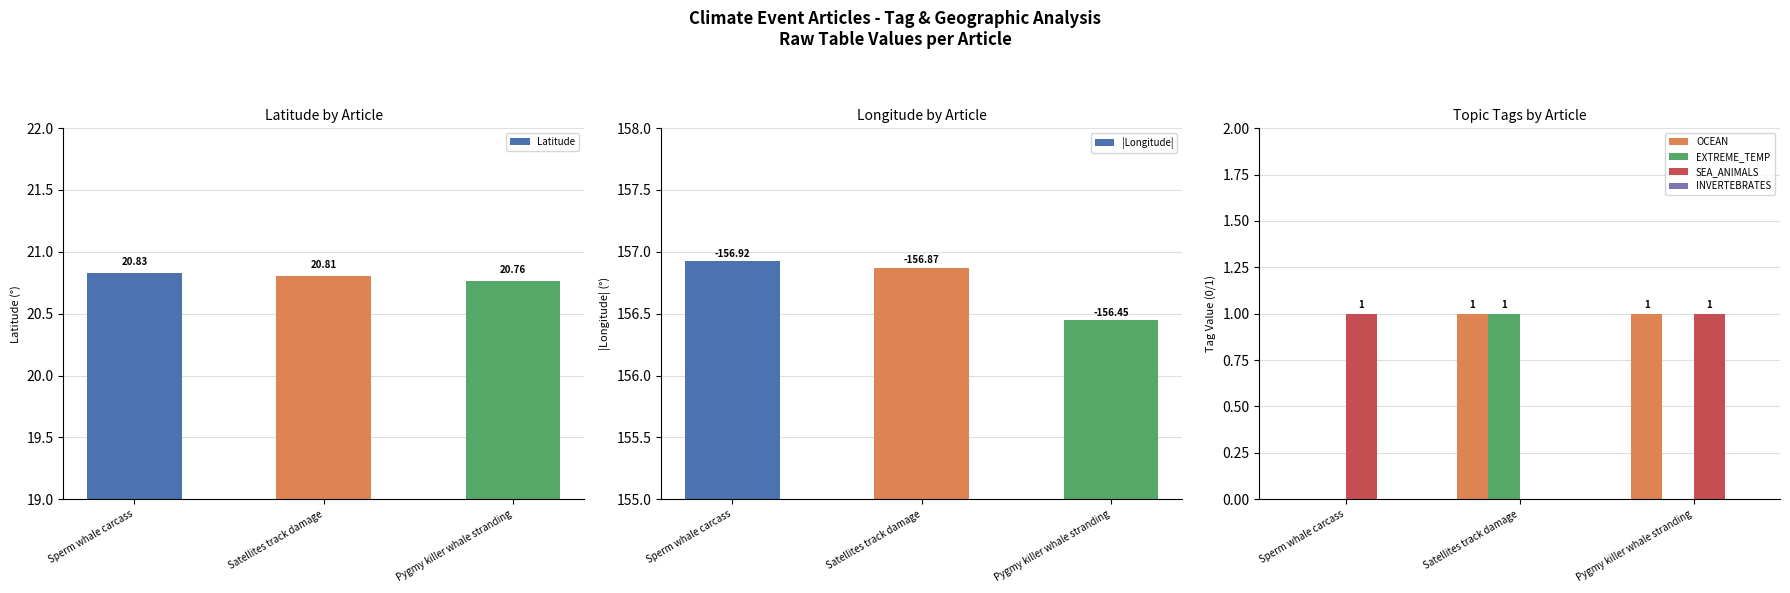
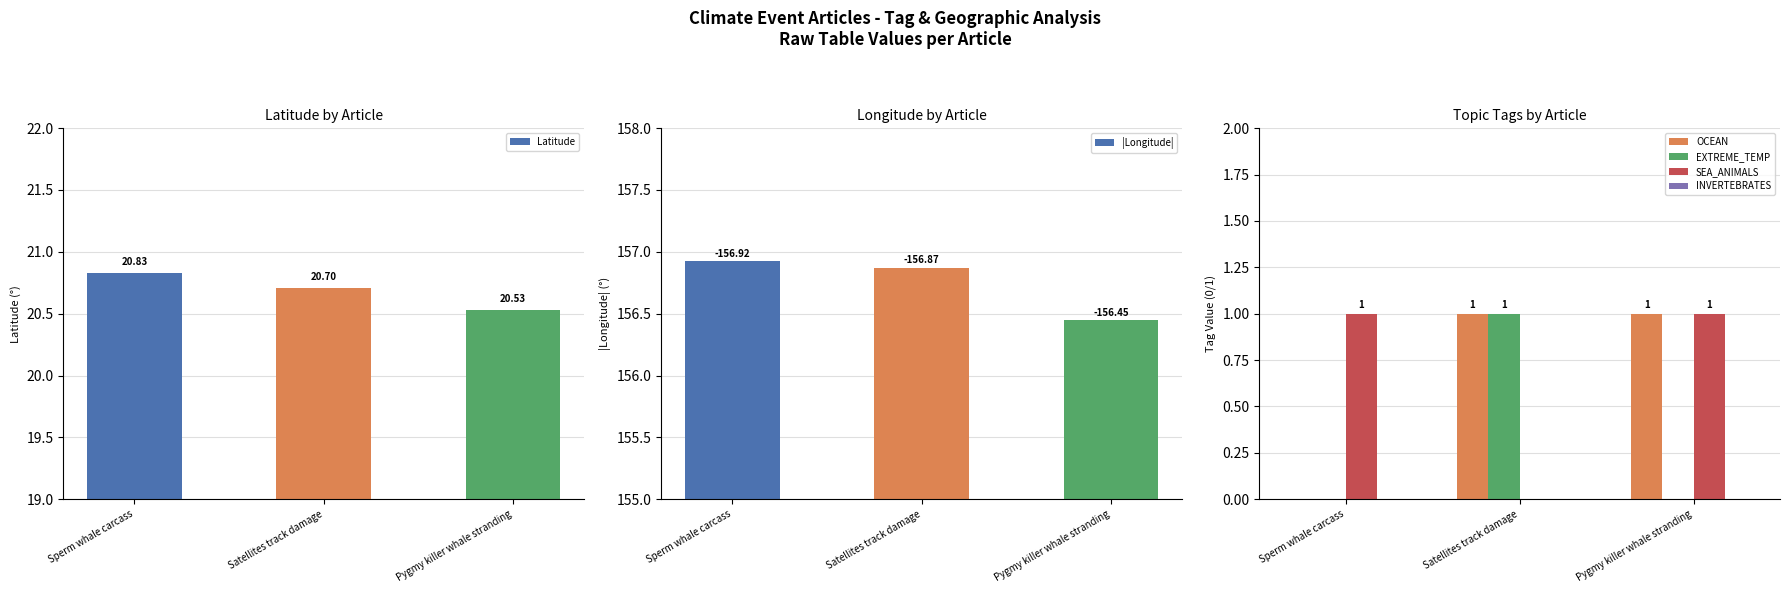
  {
    "Latitude by Article": {
      "Sperm whale carcass": 20.83,
-     "Satellites track damage": 20.81,
-     "Pygmy killer whale stranding": 20.76
+     "Satellites track damage": 20.70,
+     "Pygmy killer whale stranding": 20.53
    },
    "Topic Tags by Article": {
      "EXTREME_TEMP": {
        "Satellites track damage": 1
      },
      "INVERTEBRATES": {
        "Sperm whale carcass": 0.00,
        "Satellites track damage": 0.00,
        "Pygmy killer whale stranding": 0.00
      }
    }
  }
